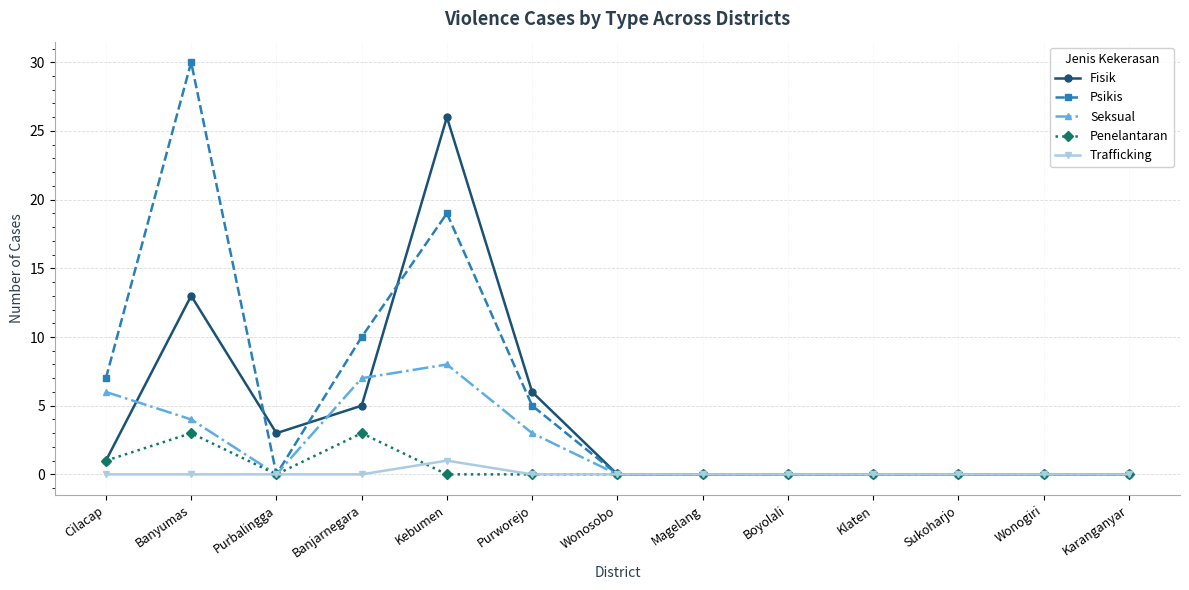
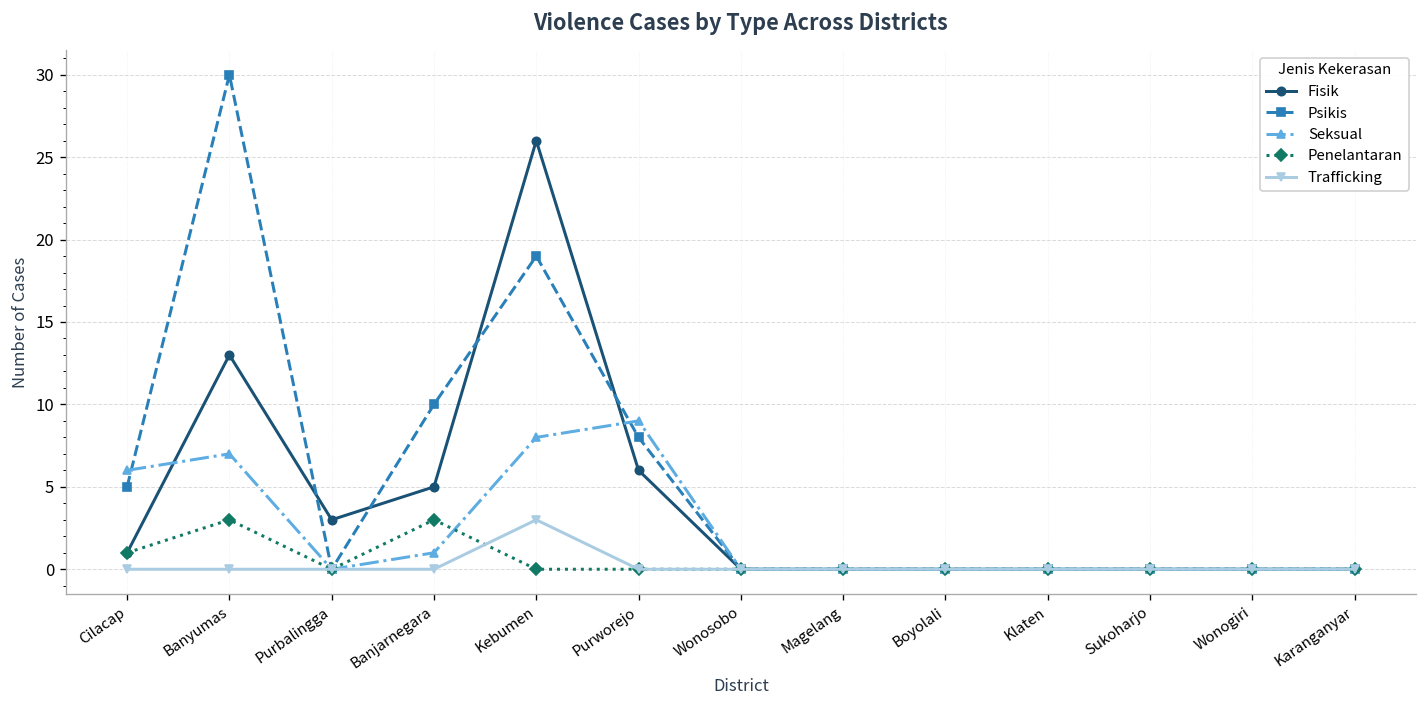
  {
    "Psikis": {
-     "Cilacap": 7,
+     "Cilacap": 5,
      "Banyumas": 30,
      "Banjarnegara": 10,
      "Kebumen": 19,
-     "Purworejo": 5
+     "Purworejo": 8
    },
    "Seksual": {
      "Cilacap": 6,
-     "Banyumas": 4,
-     "Banjarnegara": 7,
+     "Banyumas": 7,
+     "Banjarnegara": 1,
      "Kebumen": 8,
-     "Purworejo": 3
+     "Purworejo": 9
    },
    "Trafficking": {
      "Cilacap": 0,
      "Banyumas": 0,
      "Banjarnegara": 0,
-     "Kebumen": 1
+     "Kebumen": 3
    }
  }
